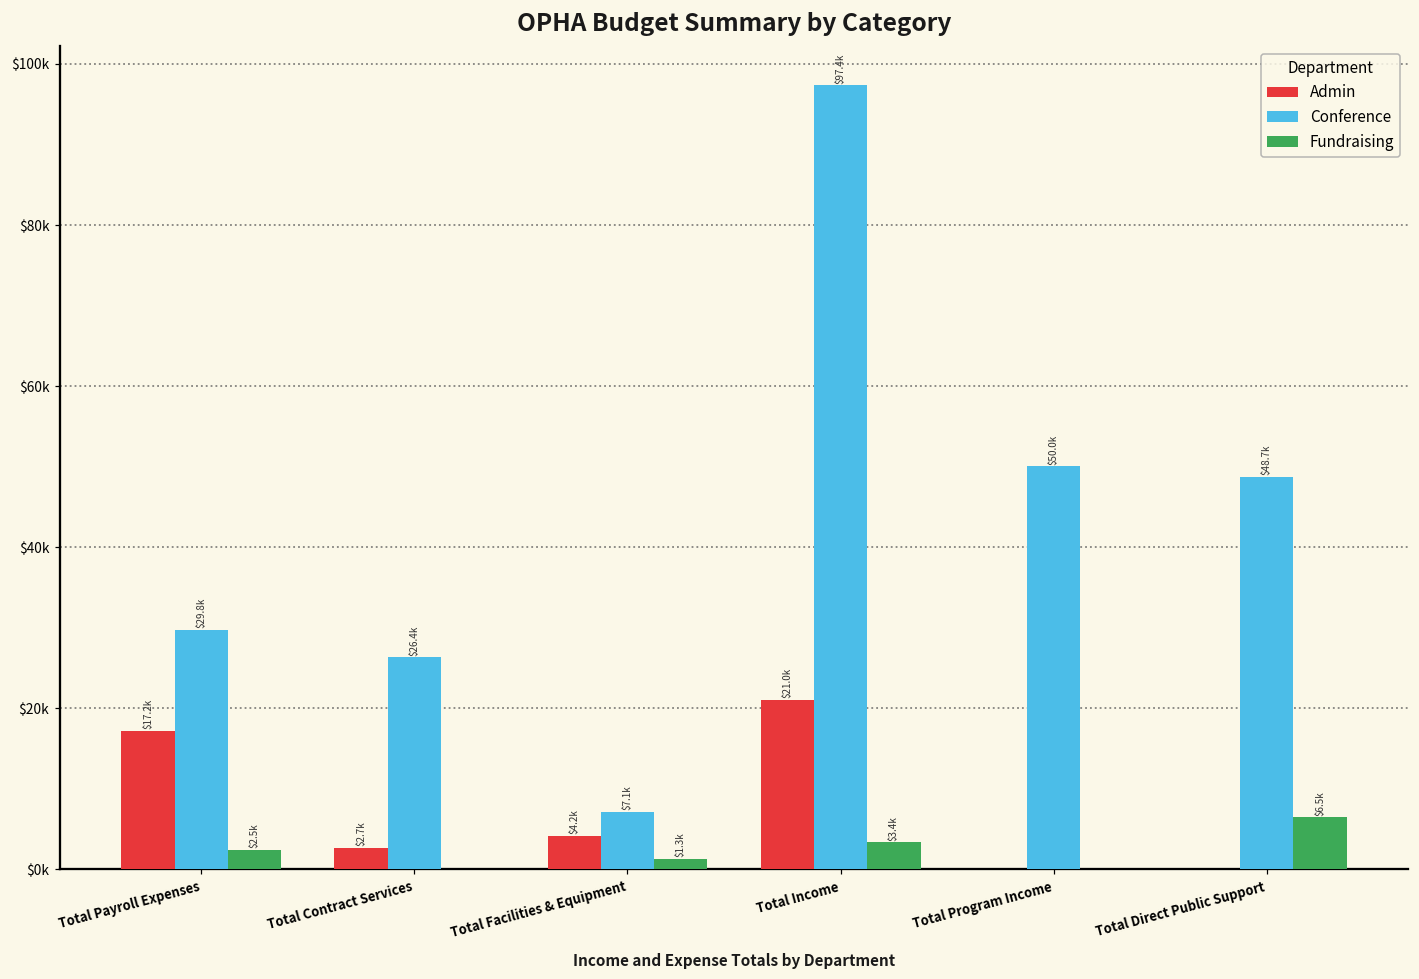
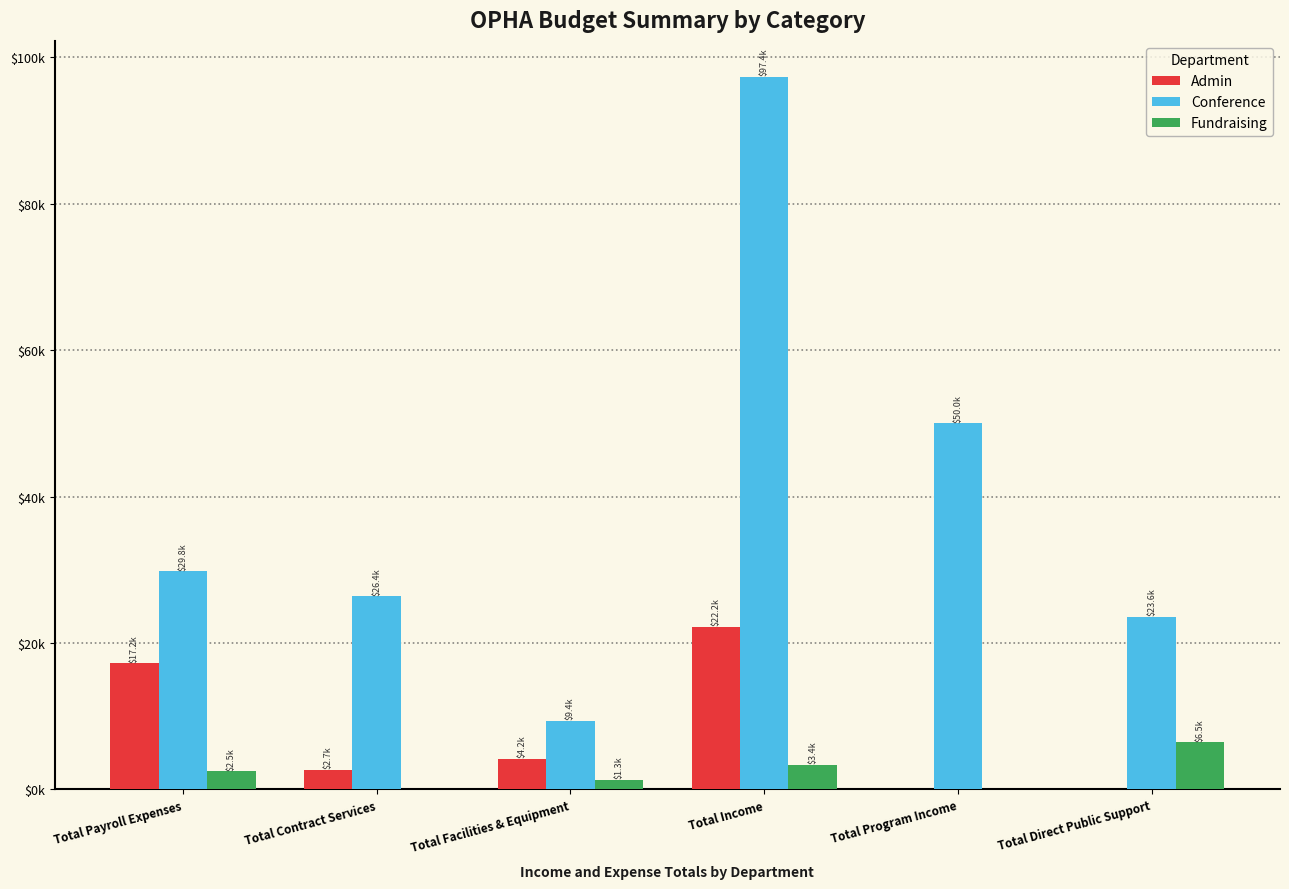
  {
    "Admin": {
      "Total Payroll Expenses": "$17.2k",
      "Total Contract Services": "$2.7k",
      "Total Facilities & Equipment": "$4.2k",
-     "Total Income": "$21.0k"
+     "Total Income": "$22.2k"
    },
    "Conference": {
      "Total Payroll Expenses": "$29.8k",
      "Total Contract Services": "$26.4k",
-     "Total Facilities & Equipment": "$7.1k",
+     "Total Facilities & Equipment": "$9.4k",
      "Total Income": "$97.4k",
      "Total Program Income": "$50.0k",
-     "Total Direct Public Support": "$48.7k"
+     "Total Direct Public Support": "$23.6k"
    },
    "Fundraising": {
      "Total Payroll Expenses": "$2.5k",
      "Total Facilities & Equipment": "$1.3k",
      "Total Income": "$3.4k",
      "Total Direct Public Support": "$6.5k"
    }
  }
